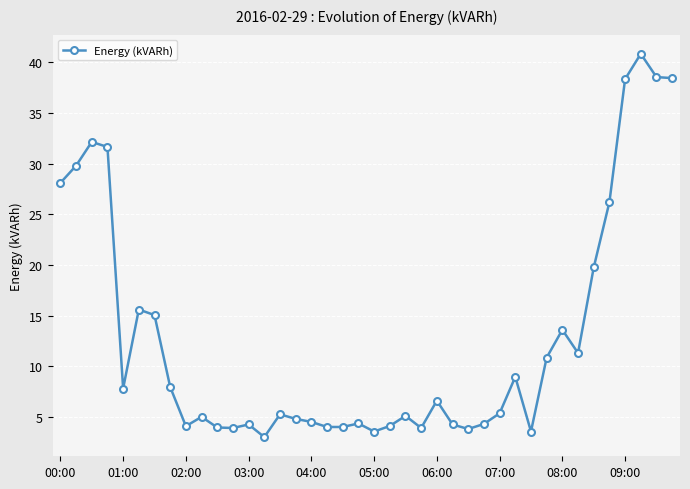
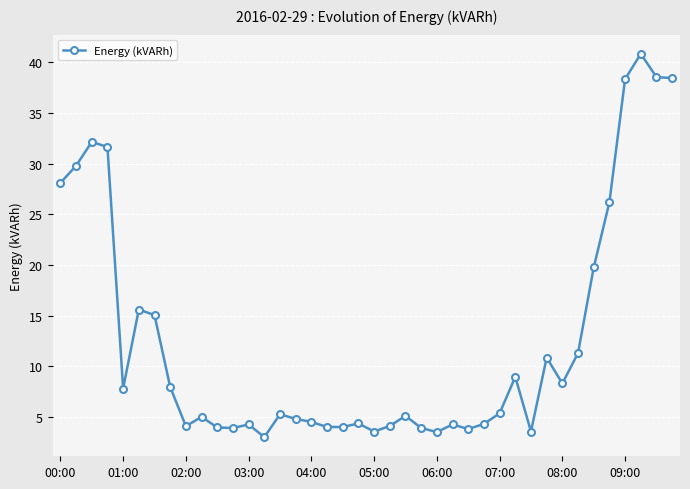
  {
    "00:00": 28.1,
    "01:00": 7.8,
    "02:00": 4.1,
    "03:00": 4.3,
    "04:00": 4.5,
    "05:00": 3.6,
-   "06:00": 6.6,
+   "06:00": 3.5,
    "07:00": 5.4,
-   "08:00": 13.6,
+   "08:00": 8.3,
    "09:00": 38.4
  }
